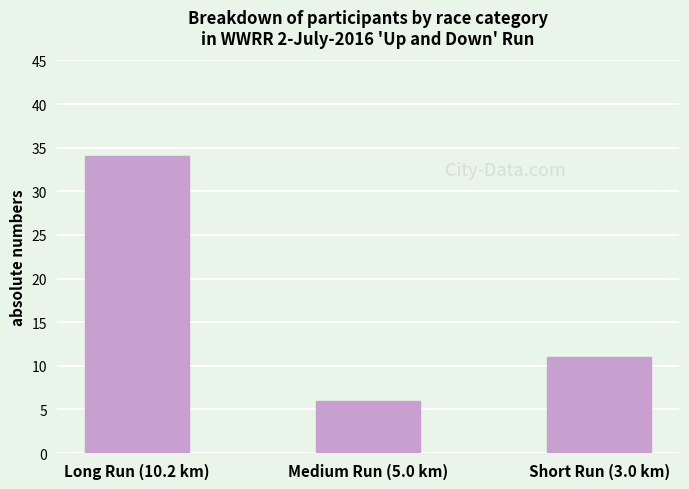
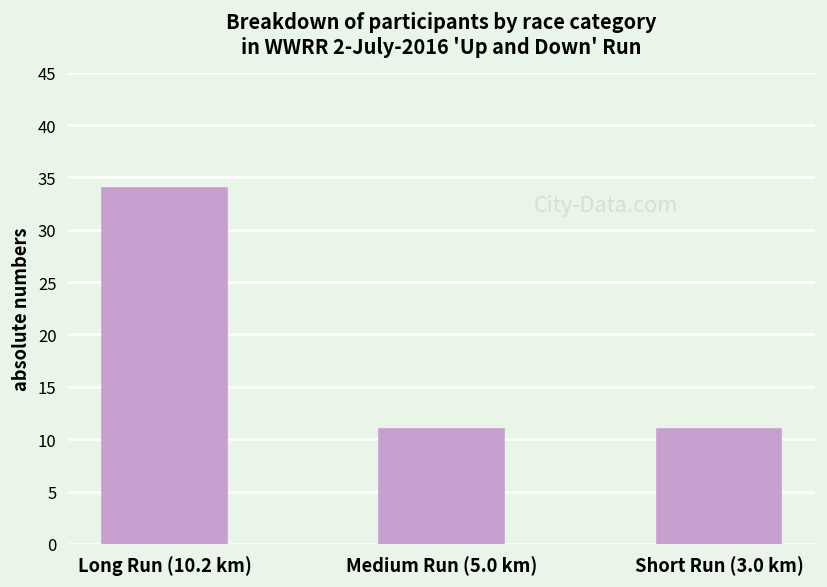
  {
    "Long Run (10.2 km)": 34,
-   "Medium Run (5.0 km)": 6,
+   "Medium Run (5.0 km)": 11,
    "Short Run (3.0 km)": 11
  }
